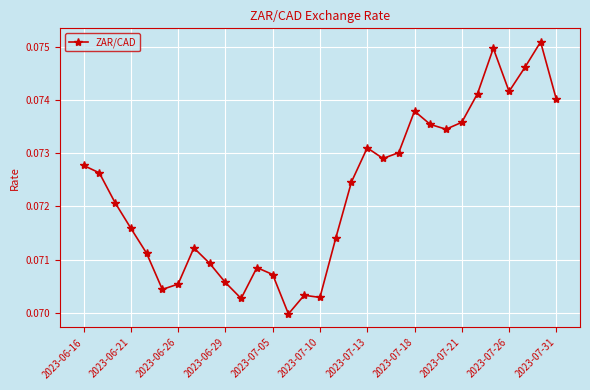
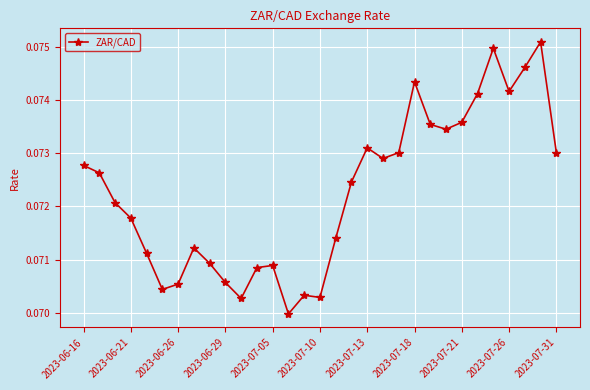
  {
    "2023-06-16": 0.0728,
-   "2023-06-21": 0.0716,
+   "2023-06-21": 0.0718,
    "2023-06-26": 0.0705,
    "2023-06-29": 0.0706,
-   "2023-07-05": 0.0707,
+   "2023-07-05": 0.0709,
    "2023-07-10": 0.0703,
    "2023-07-13": 0.0731,
-   "2023-07-18": 0.0738,
+   "2023-07-18": 0.0743,
    "2023-07-21": 0.0736,
    "2023-07-26": 0.0742,
-   "2023-07-31": 0.0740
+   "2023-07-31": 0.0730
  }
